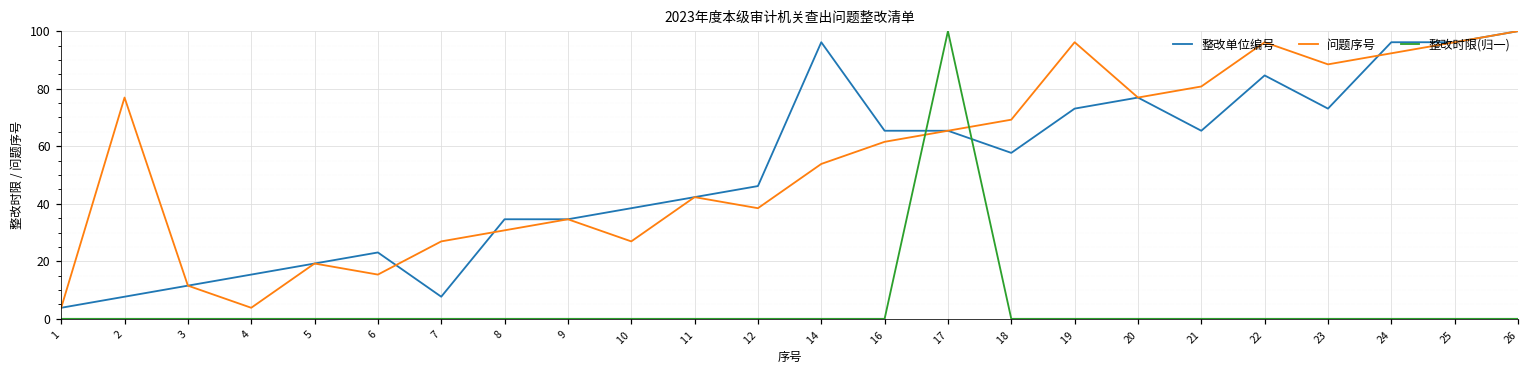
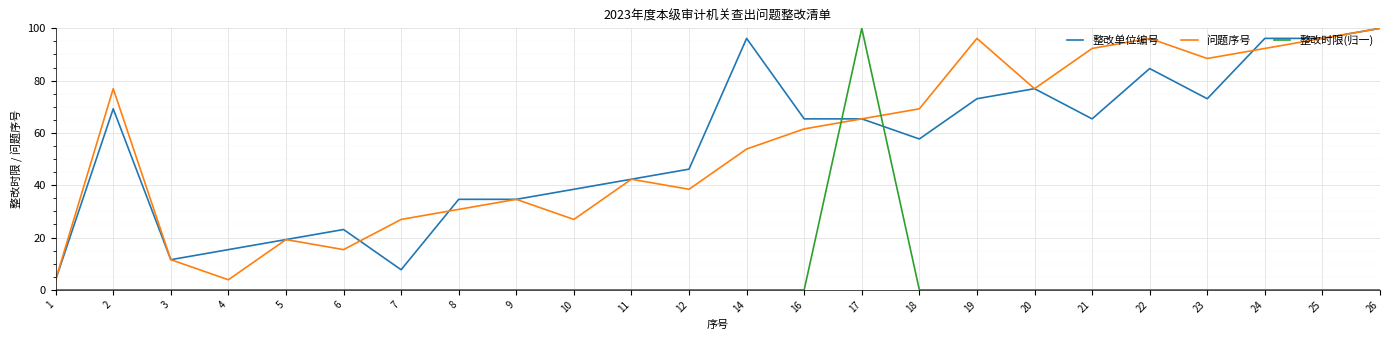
  {
    "整改单位编号": {
-     "2": 8,
+     "2": 69,
      "4": 15,
      "6": 23,
      "7": 8,
      "8": 35,
      "10": 38,
      "12": 46,
      "14": 96,
      "16": 65,
      "18": 58,
      "19": 73,
      "21": 65,
      "22": 85,
      "23": 73,
      "24": 96
    },
    "问题序号": {
      "2": 77,
      "4": 4,
      "6": 15,
      "7": 27,
      "8": 31,
      "10": 27,
      "12": 38,
      "14": 54,
      "16": 62,
      "18": 69,
      "19": 96,
-     "21": 81,
+     "21": 92,
      "22": 96,
      "23": 88,
      "24": 92
    },
    "整改时限(归一)": {
      "1": 0,
      "2": 0,
      "3": 0,
      "4": 0,
      "5": 0,
      "6": 0,
      "7": 0,
      "8": 0,
      "9": 0,
      "10": 0,
      "11": 0,
      "12": 0,
      "14": 0,
      "16": 0,
      "17": 100,
      "18": 0,
      "19": 0,
      "20": 0,
      "21": 0,
      "22": 0,
      "23": 0,
      "24": 0,
      "25": 0,
      "26": 0
    }
  }
